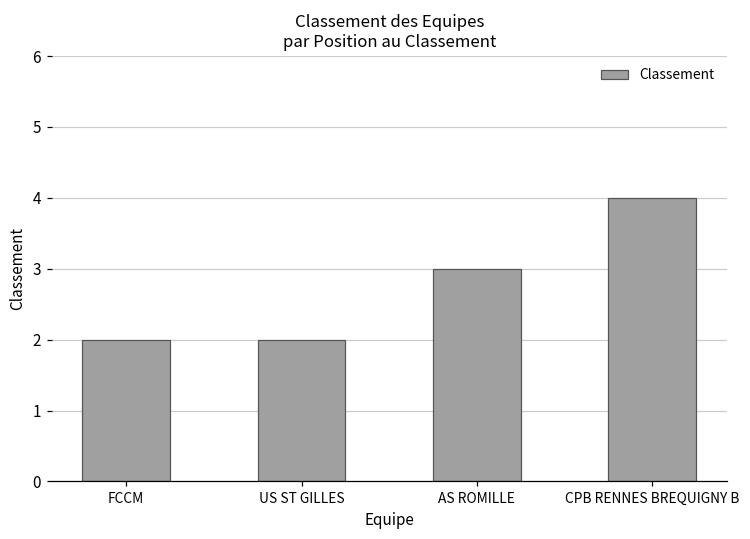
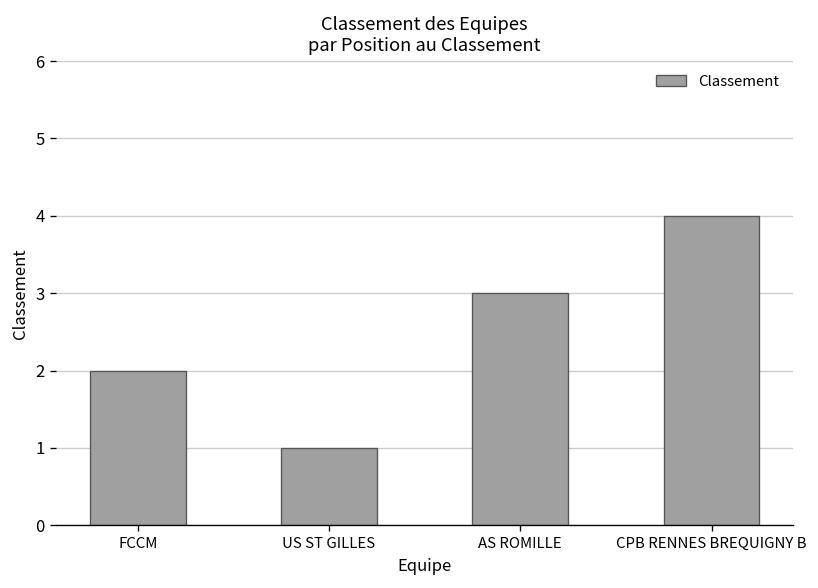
  {
    "FCCM": 2,
-   "US ST GILLES": 2,
+   "US ST GILLES": 1,
    "AS ROMILLE": 3,
    "CPB RENNES BREQUIGNY B": 4
  }
